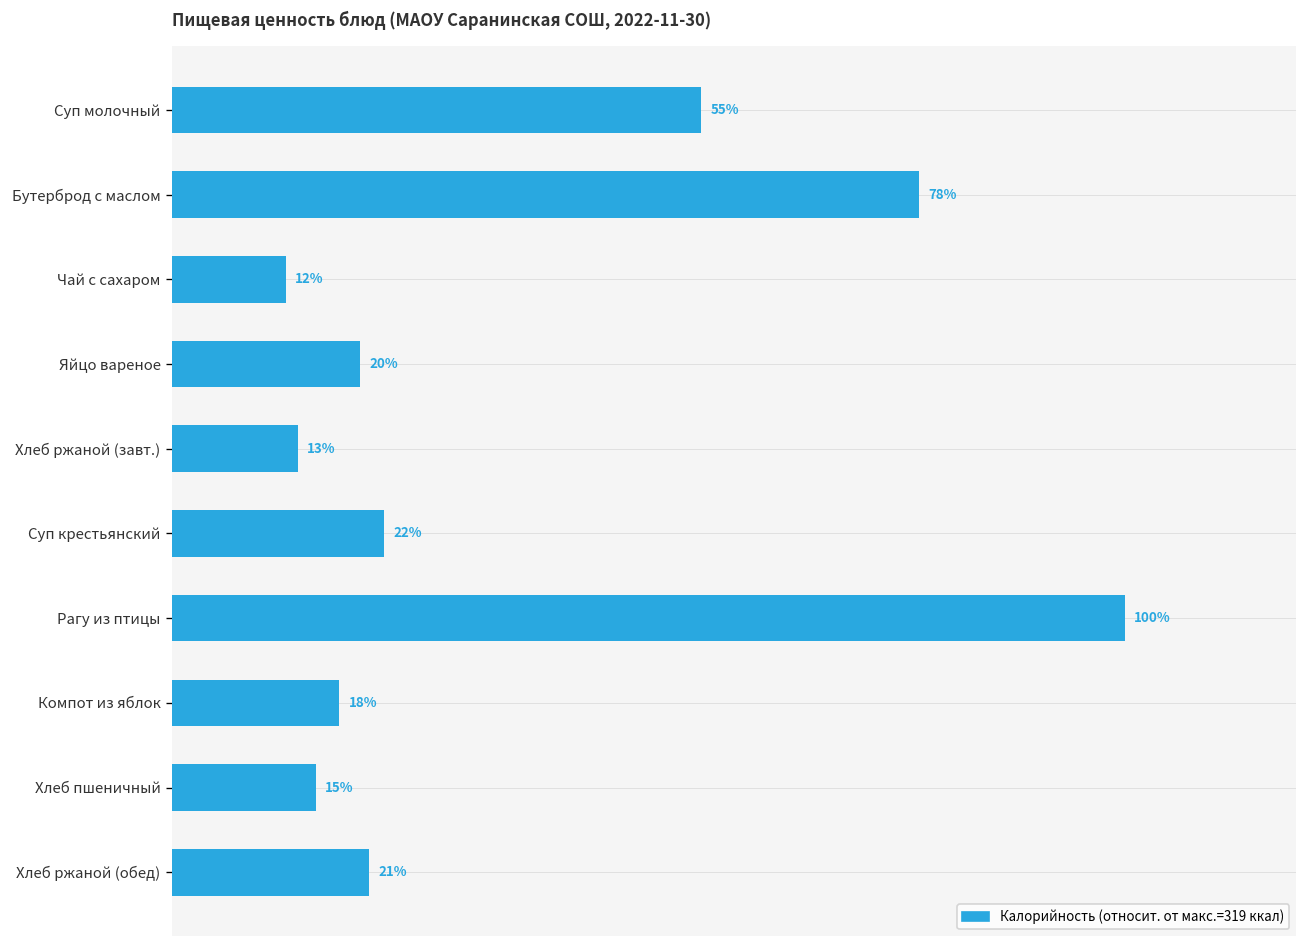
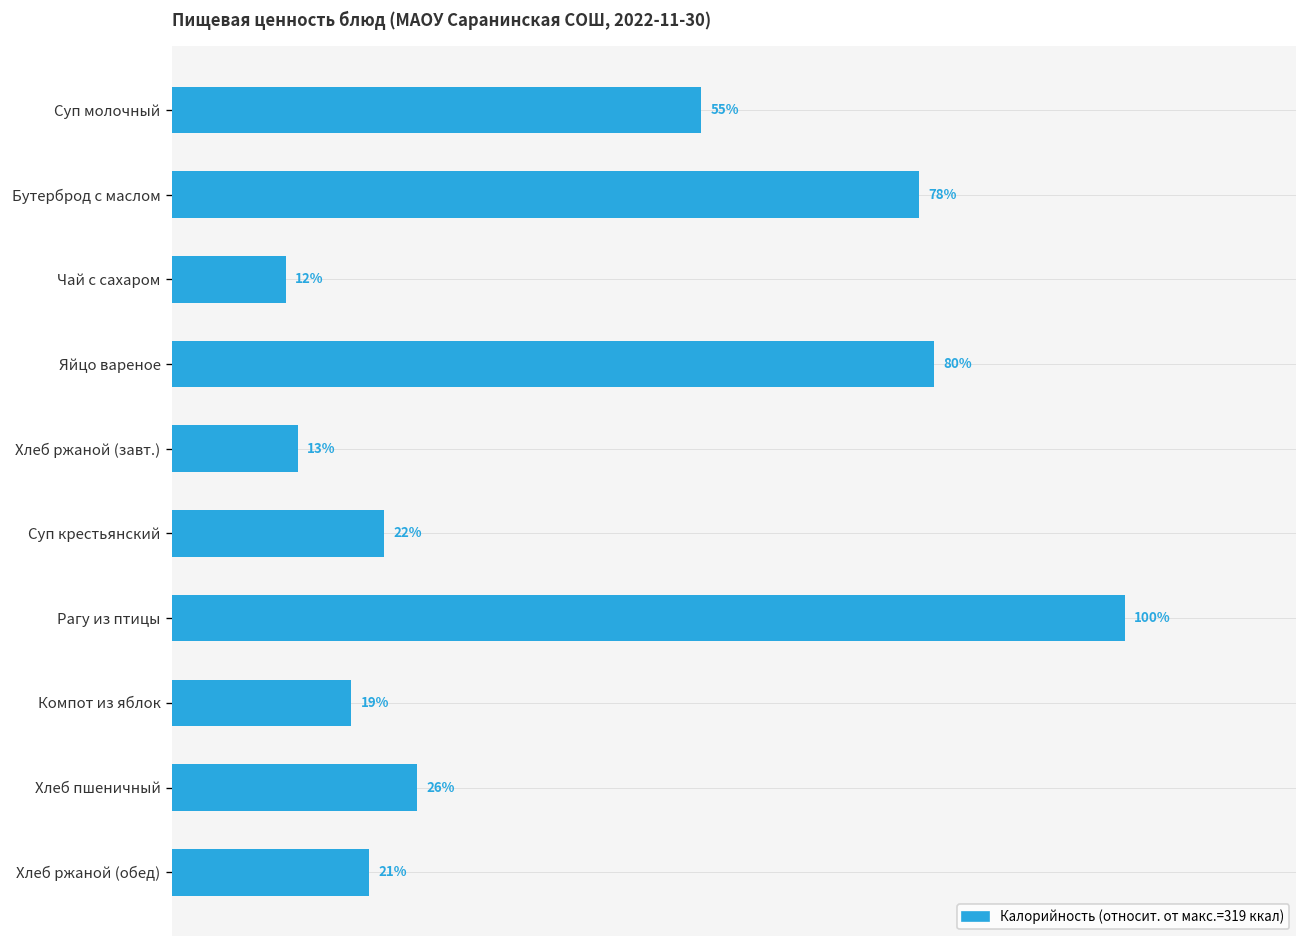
  {
    "Суп молочный": "55%",
    "Бутерброд с маслом": "78%",
    "Чай с сахаром": "12%",
-   "Яйцо вареное": "20%",
+   "Яйцо вареное": "80%",
    "Хлеб ржаной (завт.)": "13%",
    "Суп крестьянский": "22%",
    "Рагу из птицы": "100%",
-   "Компот из яблок": "18%",
-   "Хлеб пшеничный": "15%",
+   "Компот из яблок": "19%",
+   "Хлеб пшеничный": "26%",
    "Хлеб ржаной (обед)": "21%"
  }
